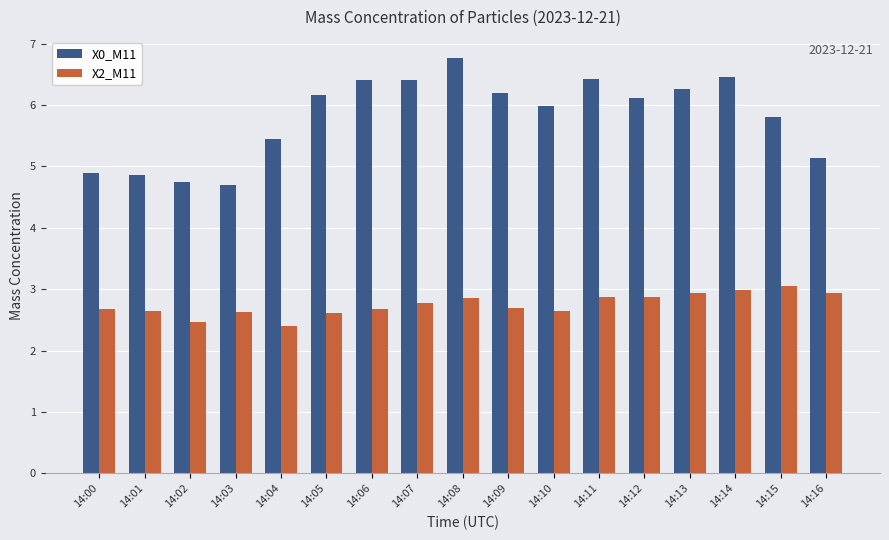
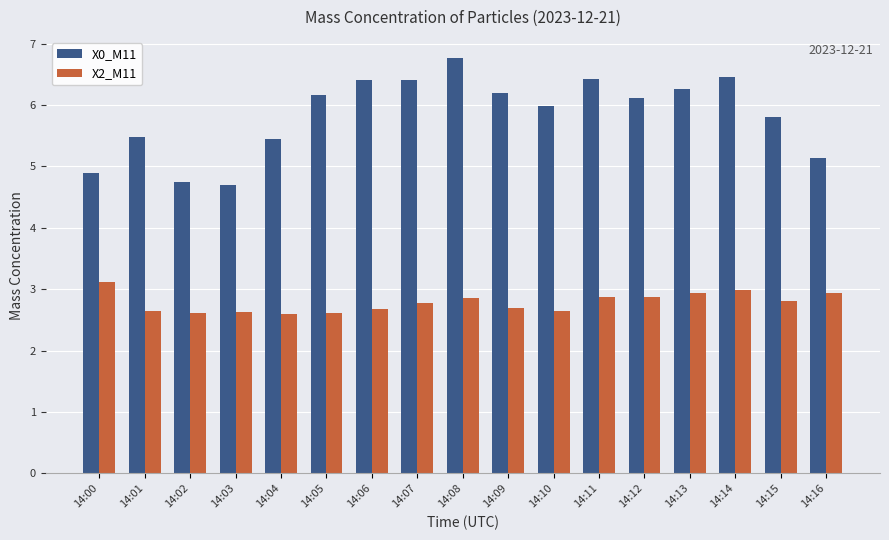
  {
    "X0_M11": {
      "14:00": 4.9,
-     "14:01": 4.9,
+     "14:01": 5.5,
      "14:02": 4.8,
      "14:03": 4.7,
      "14:04": 5.4,
      "14:05": 6.2,
      "14:06": 6.4,
      "14:07": 6.4,
      "14:08": 6.8,
      "14:09": 6.2,
      "14:10": 6.0,
      "14:11": 6.4,
      "14:12": 6.1,
      "14:13": 6.3,
      "14:14": 6.5,
      "14:15": 5.8,
      "14:16": 5.1
    },
    "X2_M11": {
-     "14:00": 2.7,
+     "14:00": 3.1,
      "14:01": 2.7,
-     "14:02": 2.5,
+     "14:02": 2.6,
      "14:03": 2.6,
-     "14:04": 2.4,
+     "14:04": 2.6,
      "14:05": 2.6,
      "14:06": 2.7,
      "14:07": 2.8,
      "14:08": 2.9,
      "14:09": 2.7,
      "14:10": 2.7,
      "14:11": 2.9,
      "14:12": 2.9,
      "14:13": 2.9,
      "14:14": 3.0,
-     "14:15": 3.1,
+     "14:15": 2.8,
      "14:16": 2.9
    }
  }
